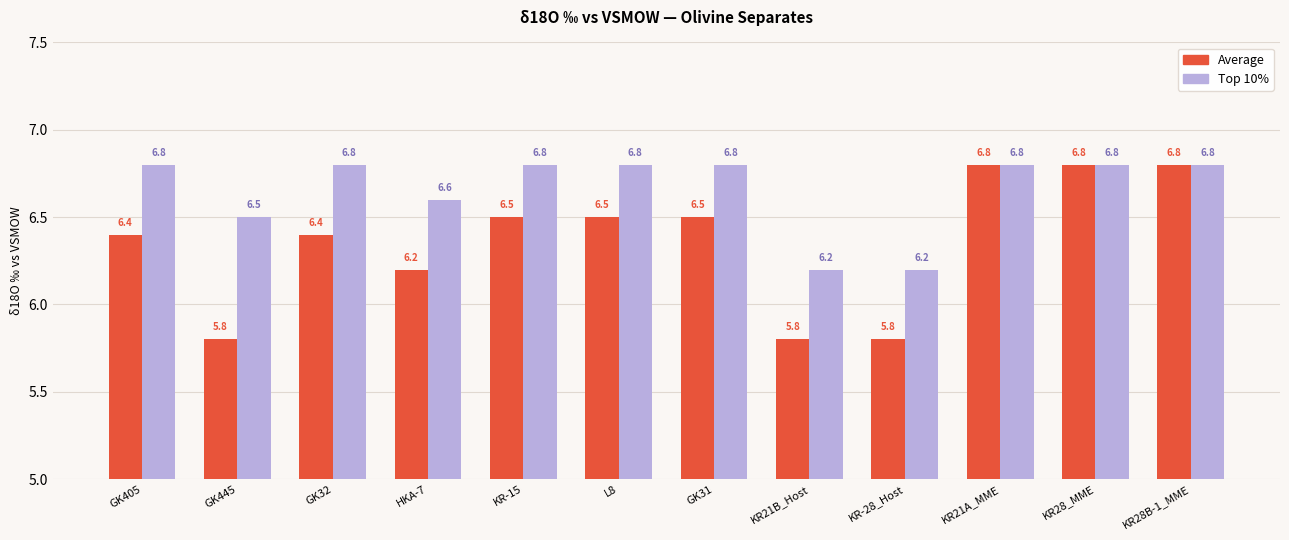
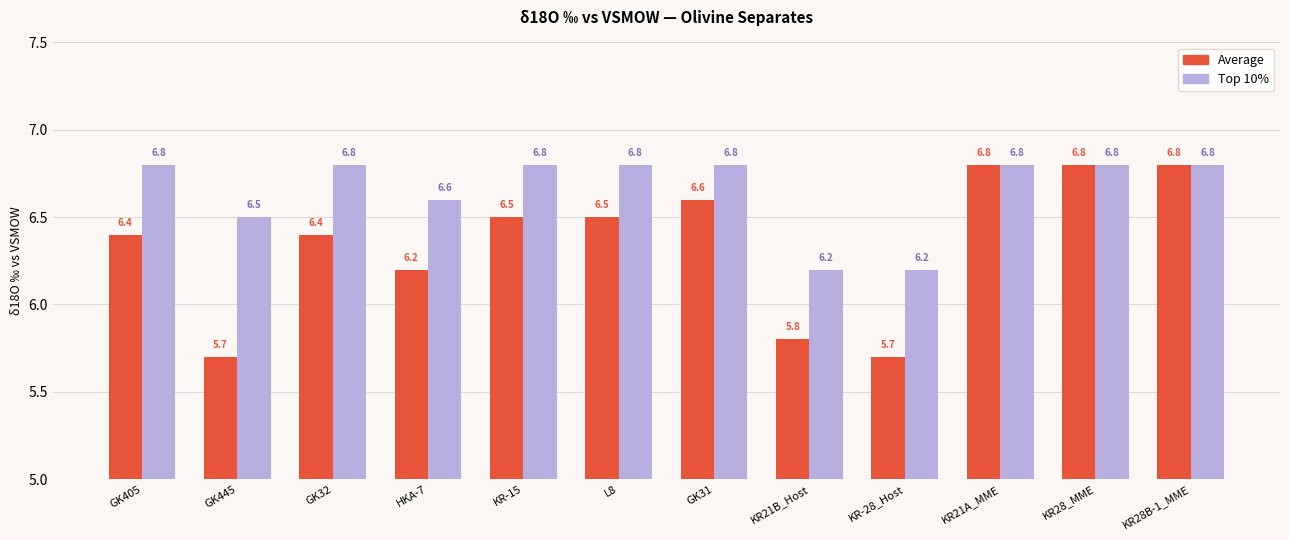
  {
    "Average": {
      "GK405": 6.4,
-     "GK445": 5.8,
+     "GK445": 5.7,
      "GK32": 6.4,
      "HKA-7": 6.2,
      "KR-15": 6.5,
      "L8": 6.5,
-     "GK31": 6.5,
+     "GK31": 6.6,
      "KR21B_Host": 5.8,
-     "KR-28_Host": 5.8,
+     "KR-28_Host": 5.7,
      "KR21A_MME": 6.8,
      "KR28_MME": 6.8,
      "KR28B-1_MME": 6.8
    },
    "Top 10%": {
      "GK405": 6.8,
      "GK445": 6.5,
      "GK32": 6.8,
      "HKA-7": 6.6,
      "KR-15": 6.8,
      "L8": 6.8,
      "GK31": 6.8,
      "KR21B_Host": 6.2,
      "KR-28_Host": 6.2,
      "KR21A_MME": 6.8,
      "KR28_MME": 6.8,
      "KR28B-1_MME": 6.8
    }
  }
